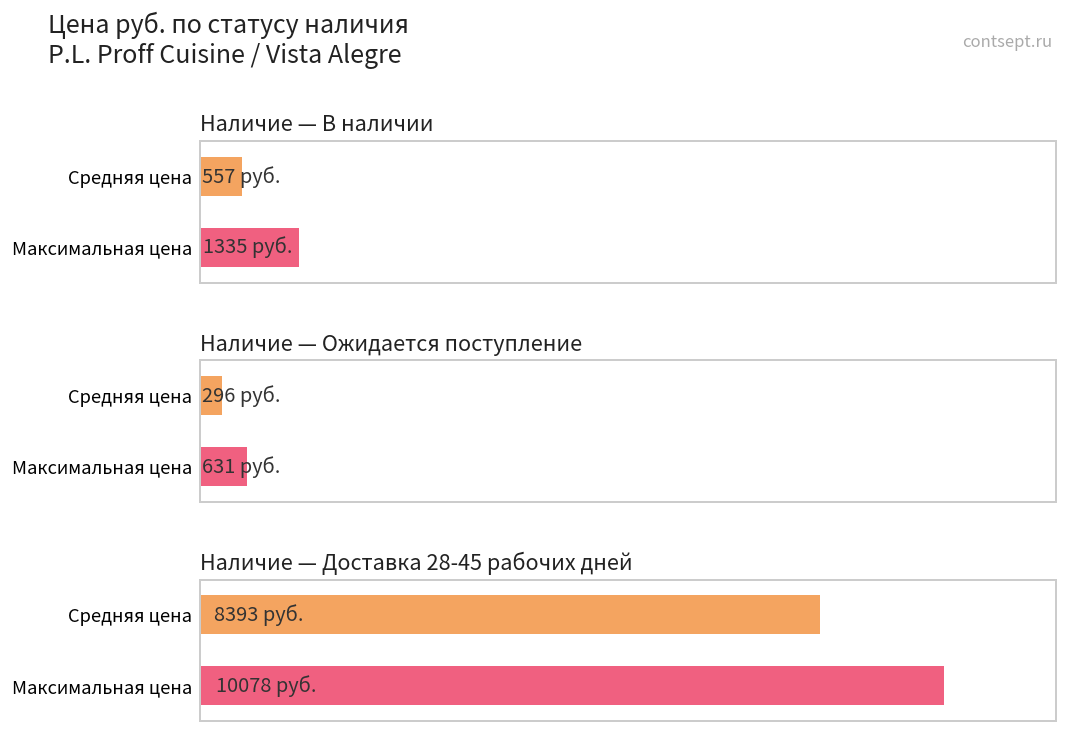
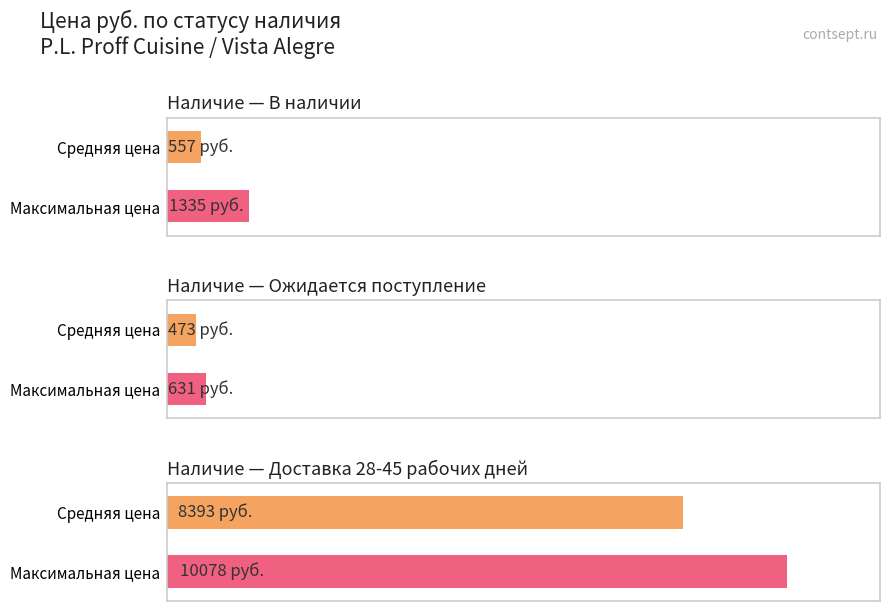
  {
    "Наличие — В наличии": {
      "Средняя цена": 557,
      "Максимальная цена": 1335
    },
    "Наличие — Ожидается поступление": {
-     "Средняя цена": 296,
+     "Средняя цена": 473,
      "Максимальная цена": 631
    },
    "Наличие — Доставка 28-45 рабочих дней": {
      "Средняя цена": 8393,
      "Максимальная цена": 10078
    }
  }
